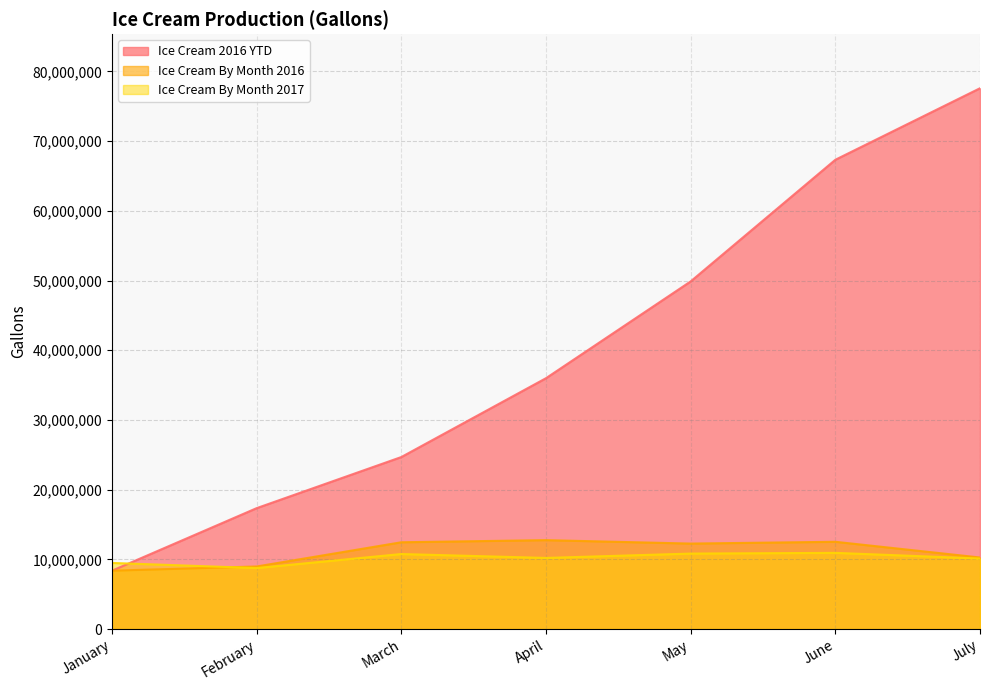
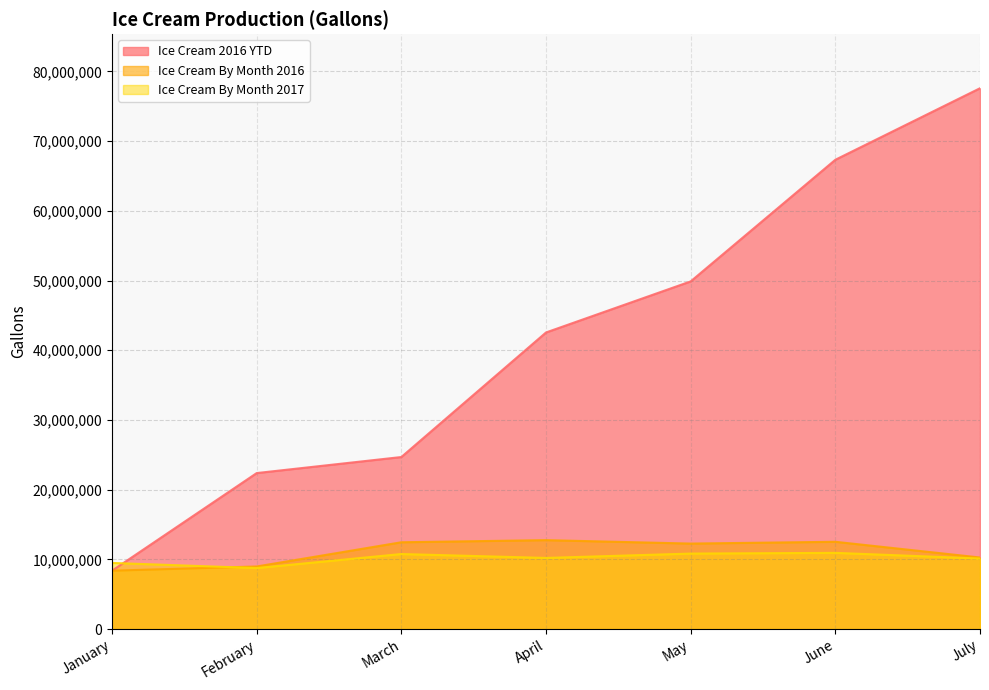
  {
    "Ice Cream 2016 YTD": {
-     "February": "17,000,000",
+     "February": "22,000,000",
      "March": "25,000,000",
-     "April": "36,000,000",
+     "April": "43,000,000",
      "May": "50,000,000",
      "June": "67,000,000",
      "July": "78,000,000"
    }
  }
